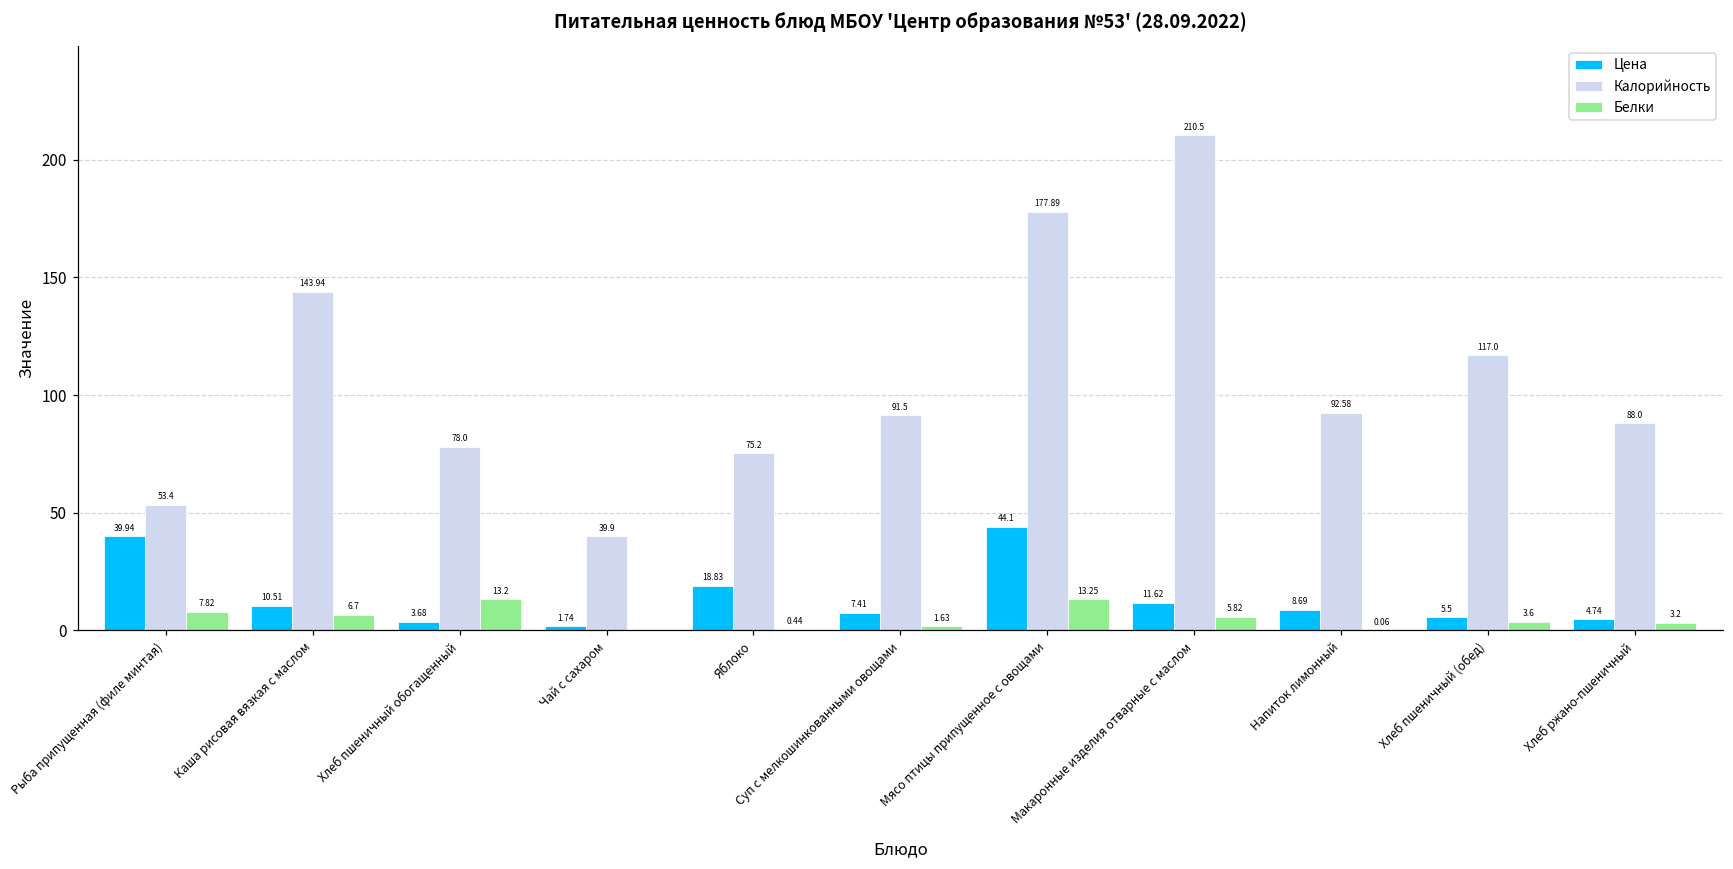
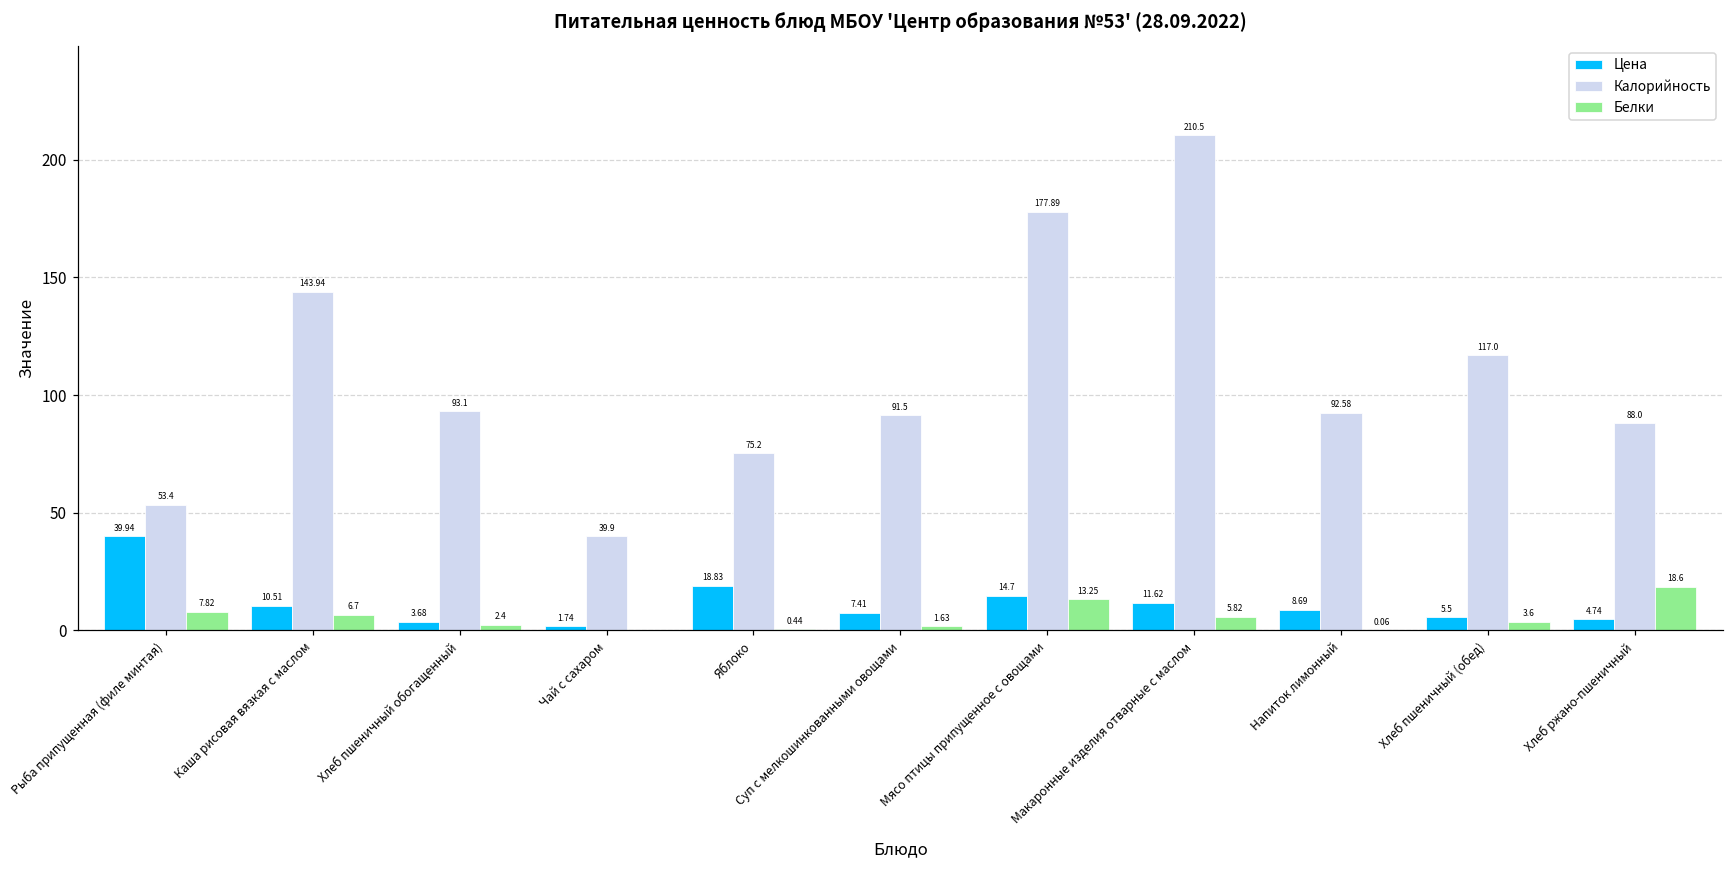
  {
    "Цена": {
      "Рыба припущенная (филе минтая)": 39.94,
      "Каша рисовая вязкая с маслом": 10.51,
      "Хлеб пшеничный обогащенный": 3.68,
      "Чай с сахаром": 1.74,
      "Яблоко": 18.83,
      "Суп с мелкошинкованными овощами": 7.41,
-     "Мясо птицы припущенное с овощами": 44.1,
+     "Мясо птицы припущенное с овощами": 14.7,
      "Макаронные изделия отварные с маслом": 11.62,
      "Напиток лимонный": 8.69,
      "Хлеб пшеничный (обед)": 5.5,
      "Хлеб ржано-пшеничный": 4.74
    },
    "Калорийность": {
      "Рыба припущенная (филе минтая)": 53.4,
      "Каша рисовая вязкая с маслом": 143.94,
-     "Хлеб пшеничный обогащенный": 78.0,
+     "Хлеб пшеничный обогащенный": 93.1,
      "Чай с сахаром": 39.9,
      "Яблоко": 75.2,
      "Суп с мелкошинкованными овощами": 91.5,
      "Мясо птицы припущенное с овощами": 177.89,
      "Макаронные изделия отварные с маслом": 210.5,
      "Напиток лимонный": 92.58,
      "Хлеб пшеничный (обед)": 117.0,
      "Хлеб ржано-пшеничный": 88.0
    },
    "Белки": {
      "Рыба припущенная (филе минтая)": 7.82,
      "Каша рисовая вязкая с маслом": 6.7,
-     "Хлеб пшеничный обогащенный": 13.2,
+     "Хлеб пшеничный обогащенный": 2.4,
      "Яблоко": 0.44,
      "Суп с мелкошинкованными овощами": 1.63,
      "Мясо птицы припущенное с овощами": 13.25,
      "Макаронные изделия отварные с маслом": 5.82,
      "Напиток лимонный": 0.06,
      "Хлеб пшеничный (обед)": 3.6,
-     "Хлеб ржано-пшеничный": 3.2
+     "Хлеб ржано-пшеничный": 18.6
    }
  }
